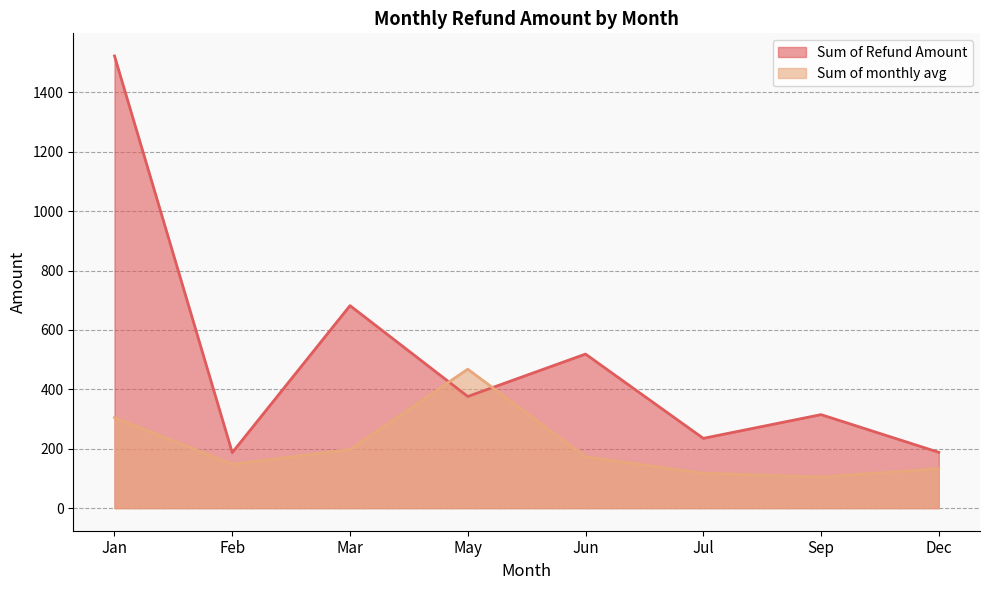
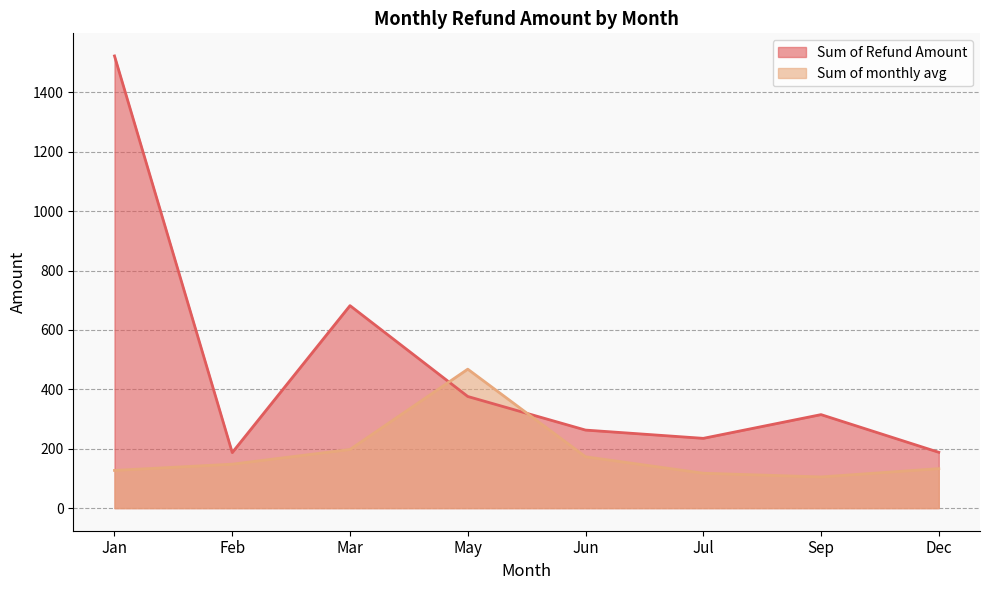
  {
    "Sum of Refund Amount": {
      "Jan": 1520,
      "Feb": 190,
      "Mar": 680,
      "May": 380,
-     "Jun": 520,
+     "Jun": 260,
      "Jul": 240,
      "Sep": 310,
      "Dec": 190
    },
    "Sum of monthly avg": {
-     "Jan": 310,
+     "Jan": 130,
      "Feb": 150,
      "Mar": 200,
      "May": 470,
      "Jun": 170,
      "Jul": 120,
      "Sep": 100,
      "Dec": 130
    }
  }
